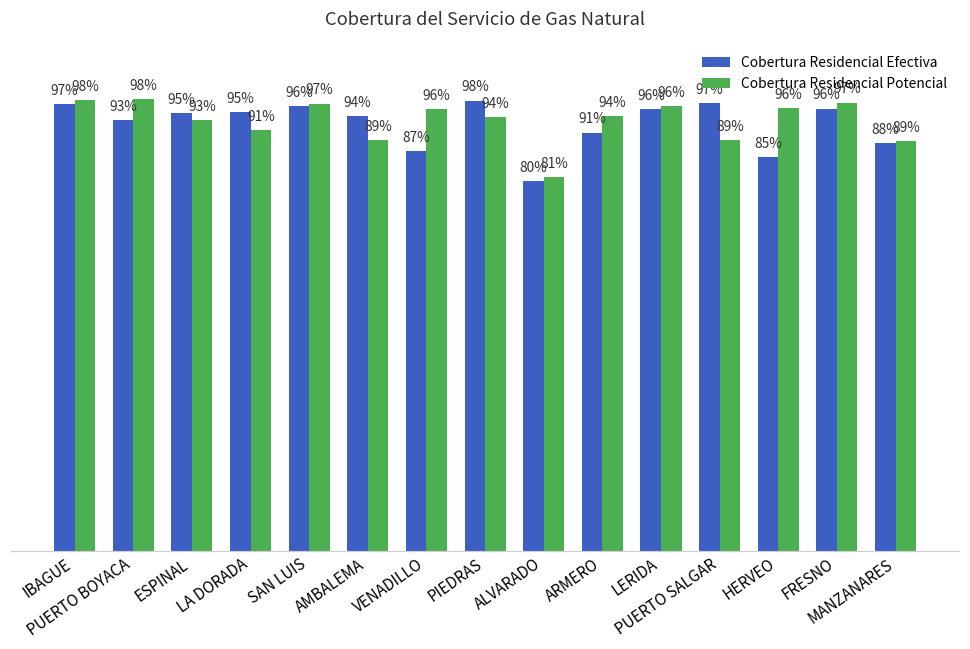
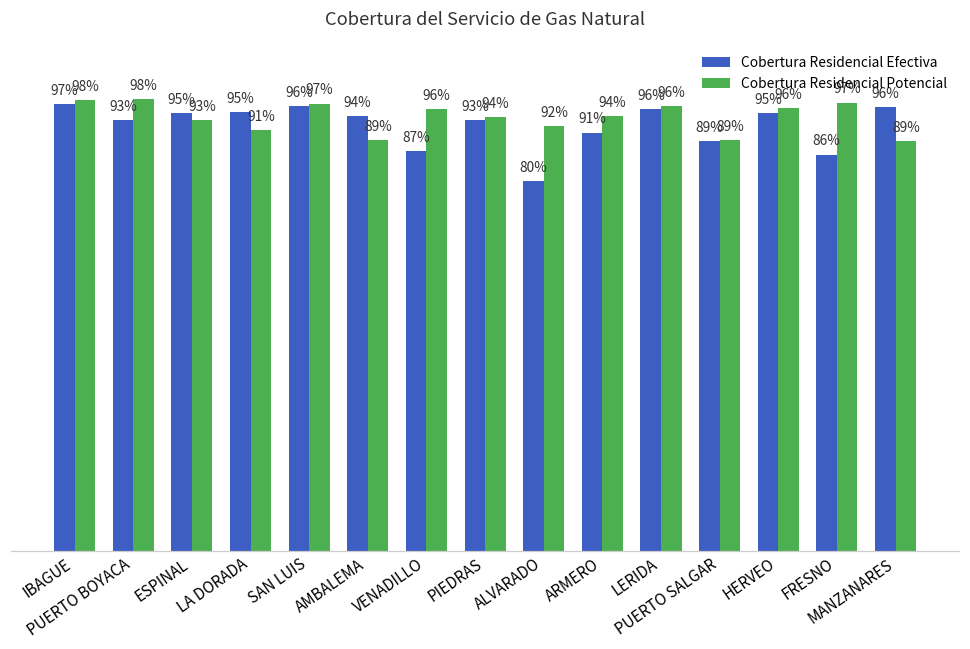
  {
    "Cobertura Residencial Efectiva": {
      "PUERTO BOYACA": "93%",
      "ESPINAL": "95%",
      "LA DORADA": "95%",
      "AMBALEMA": "94%",
      "VENADILLO": "87%",
-     "PIEDRAS": "98%",
+     "PIEDRAS": "93%",
      "ALVARADO": "80%",
      "ARMERO": "91%",
-     "PUERTO SALGAR": "97%",
-     "HERVEO": "85%",
-     "FRESNO": "96%",
-     "MANZANARES": "88%"
+     "PUERTO SALGAR": "89%",
+     "HERVEO": "95%",
+     "FRESNO": "86%",
+     "MANZANARES": "96%"
    },
    "Cobertura Residencial Potencial": {
      "PUERTO BOYACA": "98%",
      "ESPINAL": "93%",
      "LA DORADA": "91%",
      "AMBALEMA": "89%",
      "VENADILLO": "96%",
-     "ALVARADO": "81%",
+     "ALVARADO": "92%",
      "ARMERO": "94%",
      "FRESNO": "97%",
      "MANZANARES": "89%"
    }
  }
